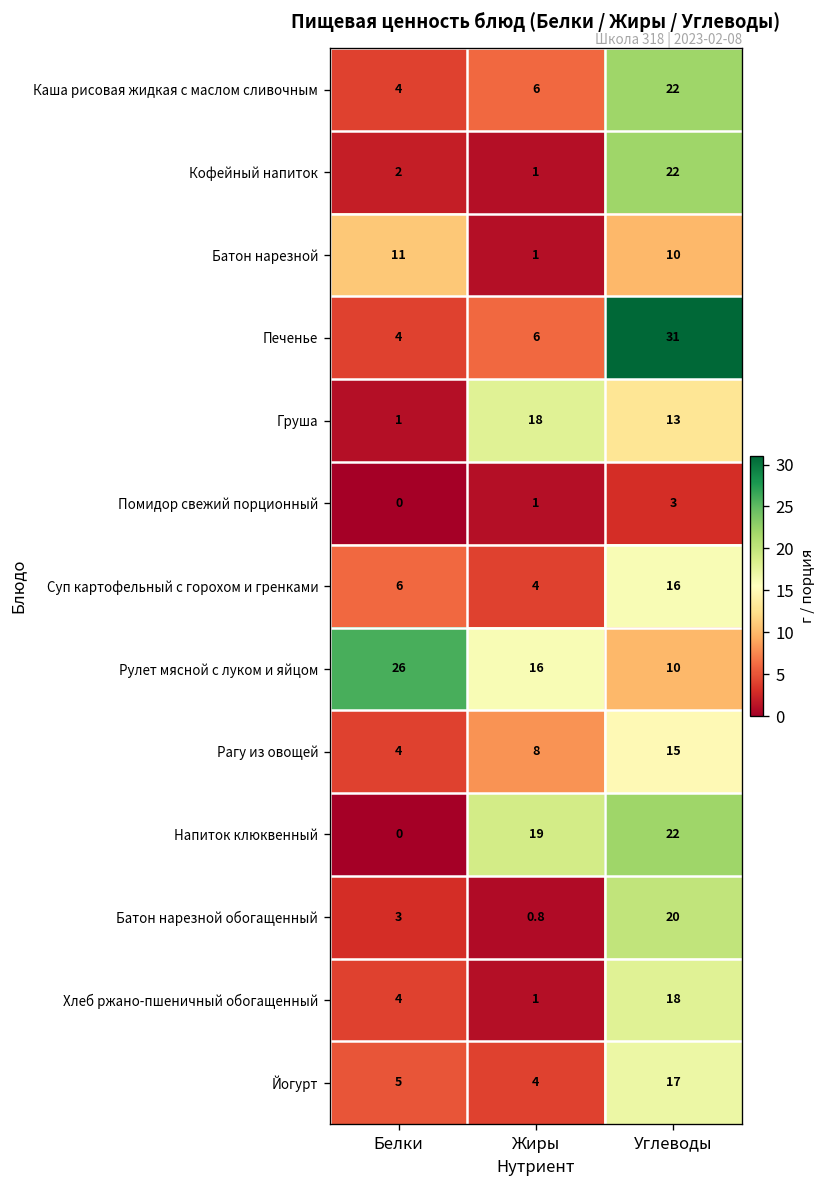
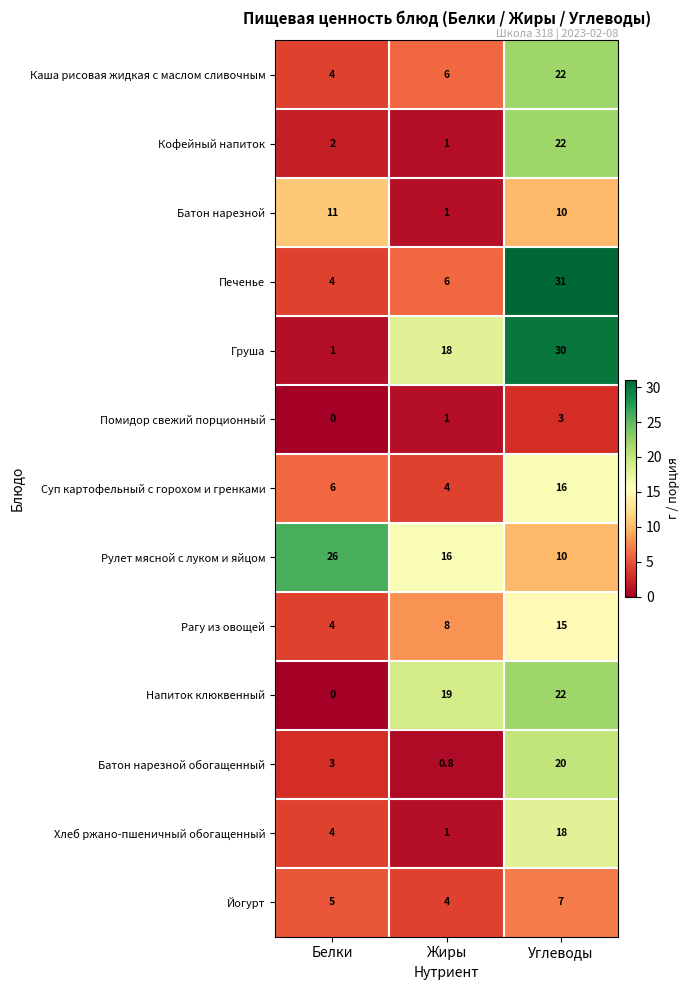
  {
    "Каша рисовая жидкая с маслом сливочным": {
      "Белки": 4,
      "Жиры": 6,
      "Углеводы": 22
    },
    "Кофейный напиток": {
      "Белки": 2,
      "Жиры": 1,
      "Углеводы": 22
    },
    "Батон нарезной": {
      "Белки": 11,
      "Жиры": 1,
      "Углеводы": 10
    },
    "Печенье": {
      "Белки": 4,
      "Жиры": 6,
      "Углеводы": 31
    },
    "Груша": {
      "Белки": 1,
      "Жиры": 18,
-     "Углеводы": 13
+     "Углеводы": 30
    },
    "Помидор свежий порционный": {
      "Белки": 0,
      "Жиры": 1,
      "Углеводы": 3
    },
    "Суп картофельный с горохом и гренками": {
      "Белки": 6,
      "Жиры": 4,
      "Углеводы": 16
    },
    "Рулет мясной с луком и яйцом": {
      "Белки": 26,
      "Жиры": 16,
      "Углеводы": 10
    },
    "Рагу из овощей": {
      "Белки": 4,
      "Жиры": 8,
      "Углеводы": 15
    },
    "Напиток клюквенный": {
      "Белки": 0,
      "Жиры": 19,
      "Углеводы": 22
    },
    "Батон нарезной обогащенный": {
      "Белки": 3,
      "Жиры": 0.8,
      "Углеводы": 20
    },
    "Хлеб ржано-пшеничный обогащенный": {
      "Белки": 4,
      "Жиры": 1,
      "Углеводы": 18
    },
    "Йогурт": {
      "Белки": 5,
      "Жиры": 4,
-     "Углеводы": 17
+     "Углеводы": 7
    }
  }
